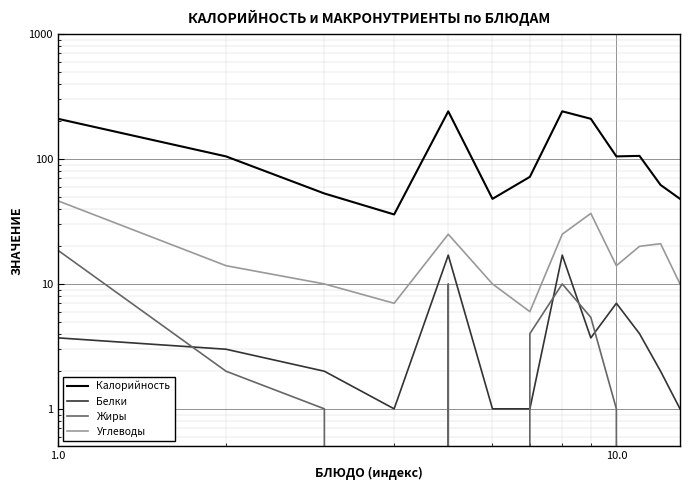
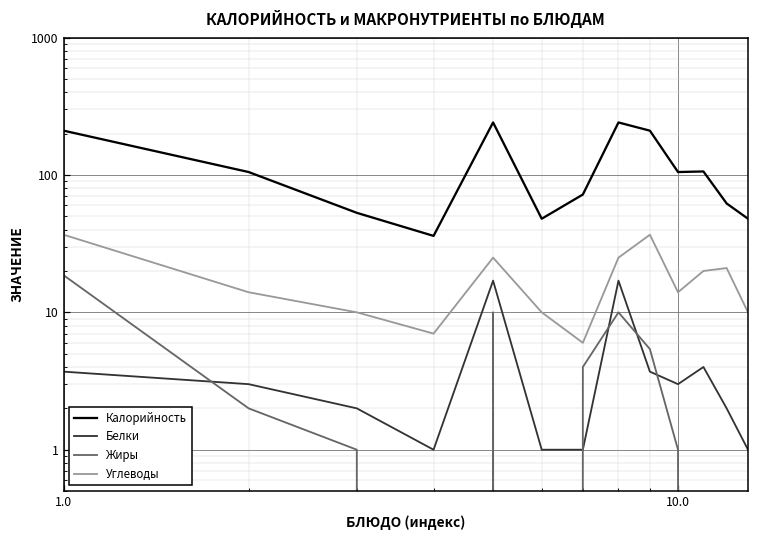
  {
    "Калорийность": {
      "1.0": 210,
      "10.0": 110
    },
    "Белки": {
      "1.0": 3.7,
-     "10.0": 7
+     "10.0": 3
    },
    "Жиры": {
      "1.0": 19,
      "10.0": 1
    },
    "Углеводы": {
-     "1.0": 46,
+     "1.0": 37,
      "10.0": 14
    }
  }
